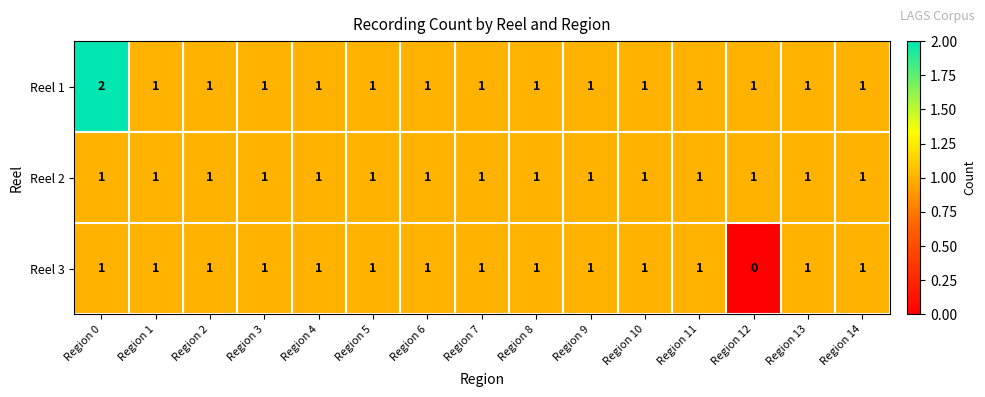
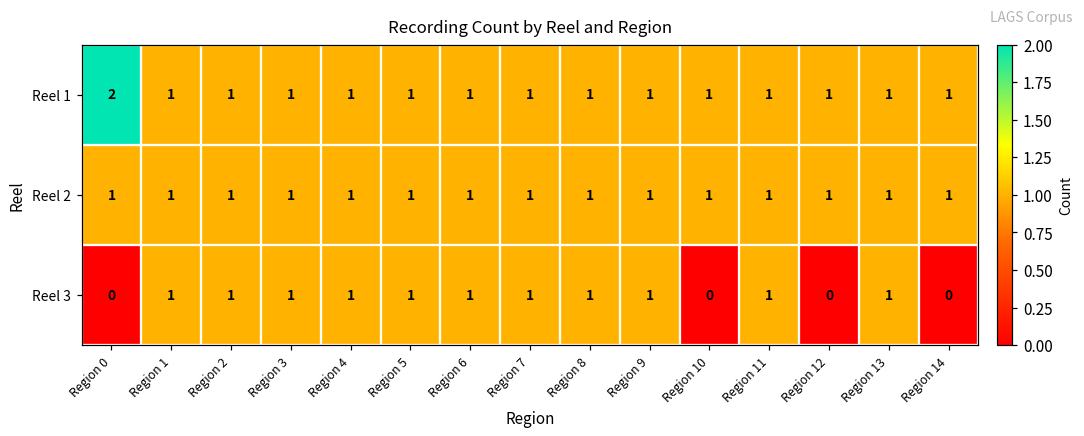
  {
    "Reel 1": {
      "Region 0": 2,
      "Region 1": 1,
      "Region 2": 1,
      "Region 3": 1,
      "Region 4": 1,
      "Region 5": 1,
      "Region 6": 1,
      "Region 7": 1,
      "Region 8": 1,
      "Region 9": 1,
      "Region 10": 1,
      "Region 11": 1,
      "Region 12": 1,
      "Region 13": 1,
      "Region 14": 1
    },
    "Reel 2": {
      "Region 0": 1,
      "Region 1": 1,
      "Region 2": 1,
      "Region 3": 1,
      "Region 4": 1,
      "Region 5": 1,
      "Region 6": 1,
      "Region 7": 1,
      "Region 8": 1,
      "Region 9": 1,
      "Region 10": 1,
      "Region 11": 1,
      "Region 12": 1,
      "Region 13": 1,
      "Region 14": 1
    },
    "Reel 3": {
-     "Region 0": 1,
+     "Region 0": 0,
      "Region 1": 1,
      "Region 2": 1,
      "Region 3": 1,
      "Region 4": 1,
      "Region 5": 1,
      "Region 6": 1,
      "Region 7": 1,
      "Region 8": 1,
      "Region 9": 1,
-     "Region 10": 1,
+     "Region 10": 0,
      "Region 11": 1,
      "Region 12": 0,
      "Region 13": 1,
-     "Region 14": 1
+     "Region 14": 0
    }
  }
